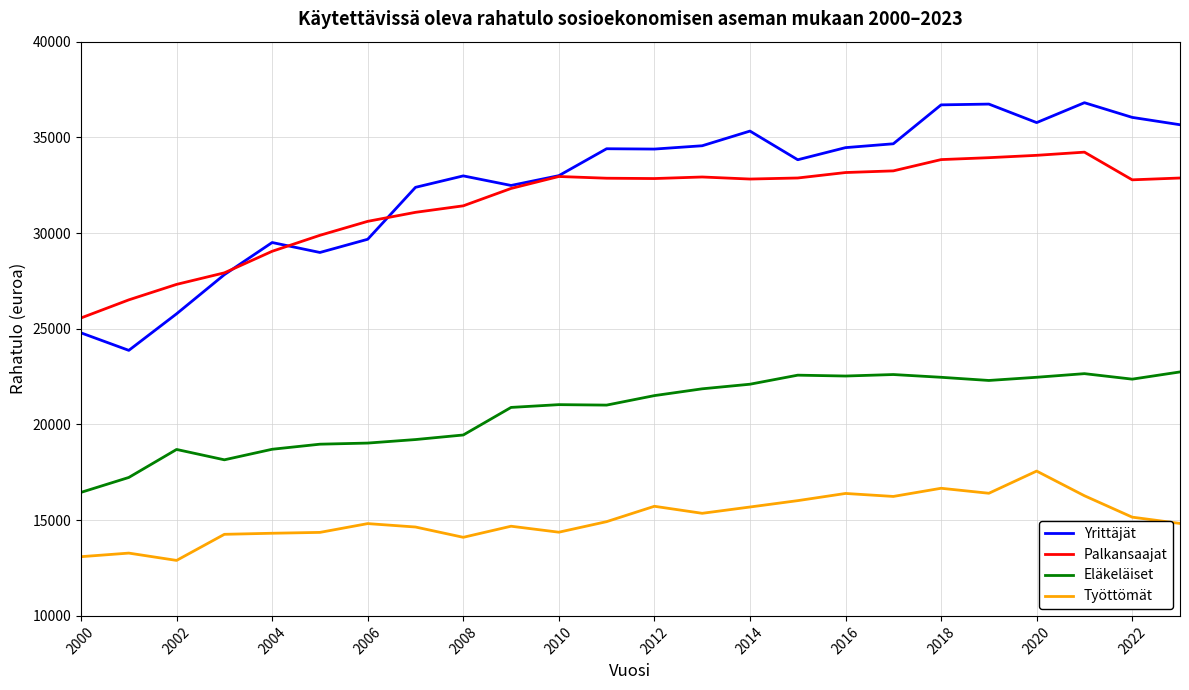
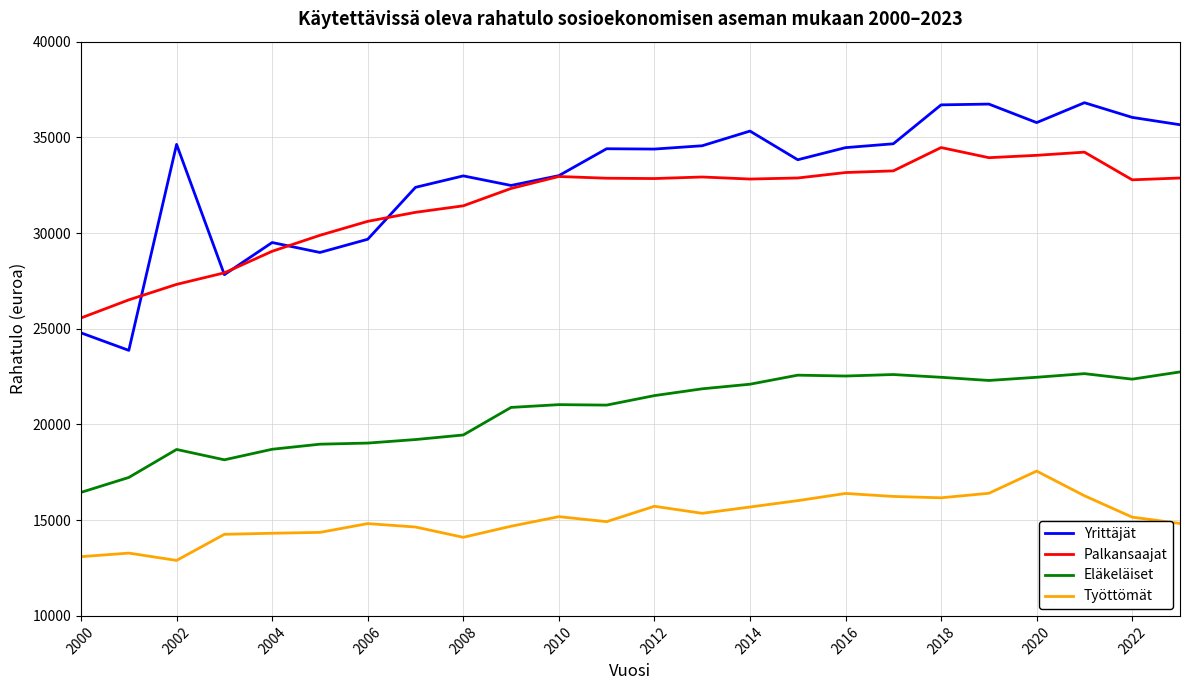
  {
    "Yrittäjät": {
      "2000": 24800,
-     "2002": 25800,
+     "2002": 34600,
      "2004": 29500,
      "2006": 29700,
      "2008": 33000,
      "2012": 34400,
      "2014": 35300,
      "2016": 34500,
      "2018": 36700,
      "2020": 35800,
      "2022": 36000
    },
    "Palkansaajat": {
      "2000": 25600,
      "2002": 27300,
      "2004": 29000,
      "2006": 30600,
      "2008": 31400,
      "2012": 32800,
      "2014": 32800,
      "2016": 33200,
-     "2018": 33800,
+     "2018": 34500,
      "2020": 34100,
      "2022": 32800
    },
    "Eläkeläiset": {
      "2000": 16500,
      "2002": 18700,
      "2004": 18700,
      "2006": 19000,
      "2008": 19500,
      "2010": 21000,
      "2012": 21500,
      "2014": 22100,
      "2016": 22500,
      "2018": 22500,
      "2020": 22500,
      "2022": 22400
    },
    "Työttömät": {
      "2000": 13100,
      "2002": 12900,
      "2004": 14300,
      "2006": 14800,
      "2008": 14100,
-     "2010": 14400,
+     "2010": 15200,
      "2012": 15700,
      "2014": 15700,
      "2016": 16400,
-     "2018": 16700,
+     "2018": 16200,
      "2020": 17600,
      "2022": 15200
    }
  }
